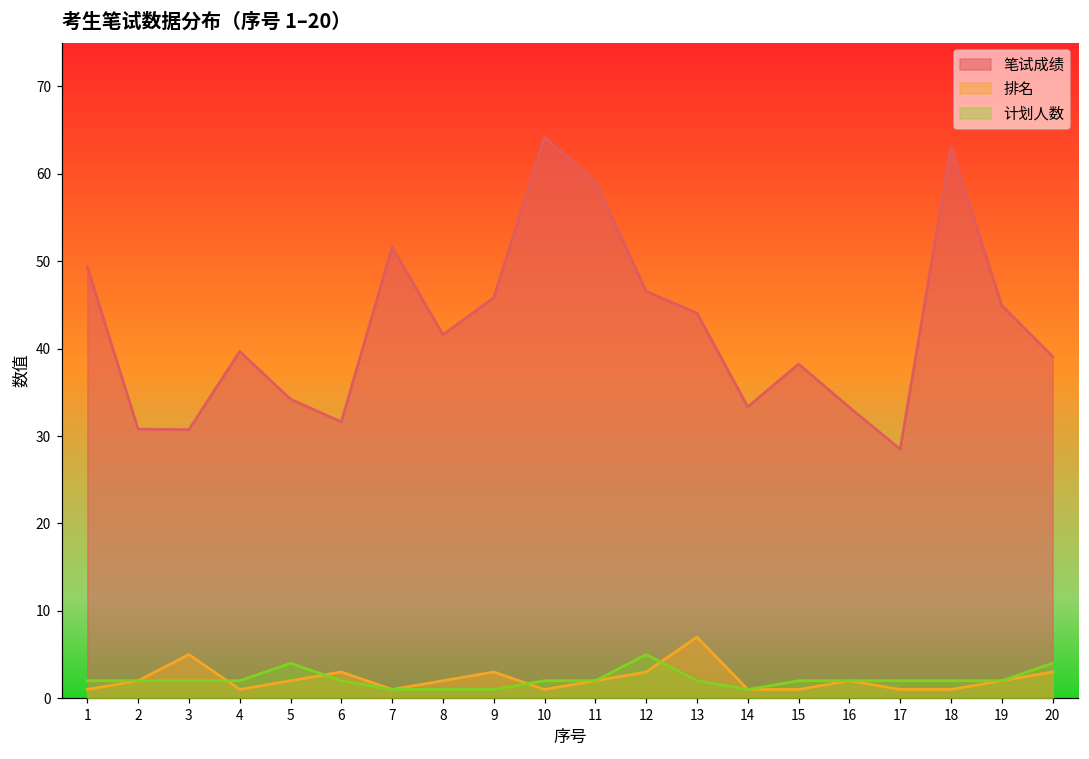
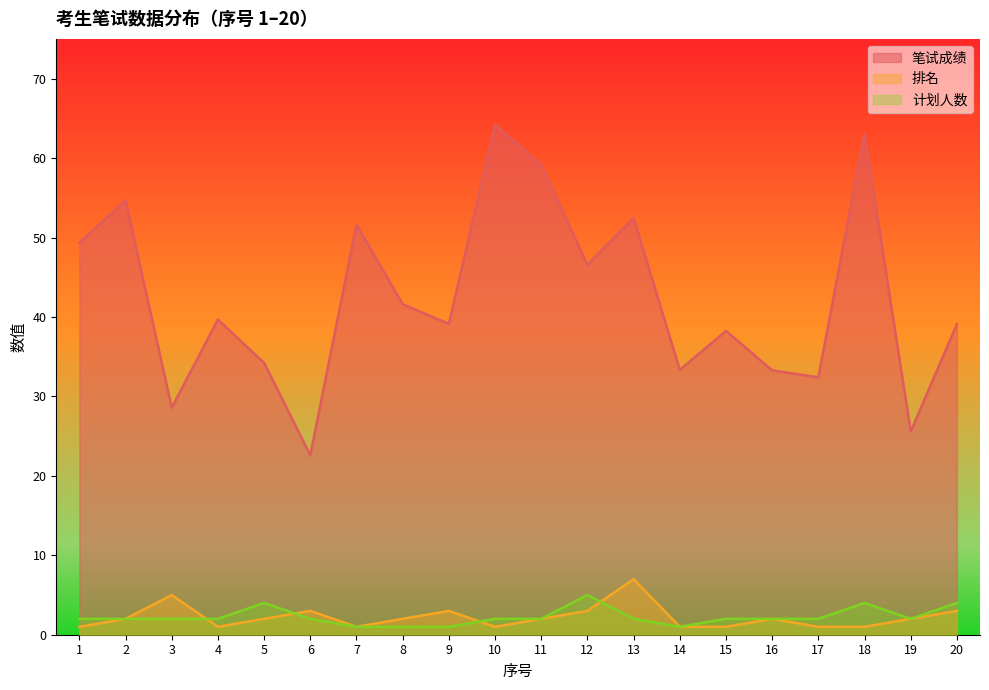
  {
    "笔试成绩": {
      "1": 49,
-     "2": 31,
-     "3": 31,
+     "2": 55,
+     "3": 29,
      "4": 40,
      "5": 34,
-     "6": 32,
+     "6": 23,
      "7": 52,
      "8": 42,
-     "9": 46,
+     "9": 39,
      "10": 64,
      "11": 59,
      "12": 47,
-     "13": 44,
+     "13": 52,
      "14": 33,
      "15": 38,
      "16": 33,
-     "17": 28,
+     "17": 32,
      "18": 63,
-     "19": 45,
+     "19": 26,
      "20": 39
    },
    "排名": {
      "1": 1,
      "3": 5,
      "4": 1,
      "5": 2,
      "6": 3,
      "8": 2,
      "9": 3,
      "10": 1,
      "12": 3,
      "13": 7,
      "15": 1,
      "17": 1,
      "18": 1,
      "20": 3
    },
    "计划人数": {
      "1": 2,
      "3": 2,
      "4": 2,
      "5": 4,
      "6": 2,
      "8": 1,
      "9": 1,
      "10": 2,
      "12": 5,
      "13": 2,
      "15": 2,
      "17": 2,
-     "18": 2,
+     "18": 4,
      "20": 4
    }
  }
